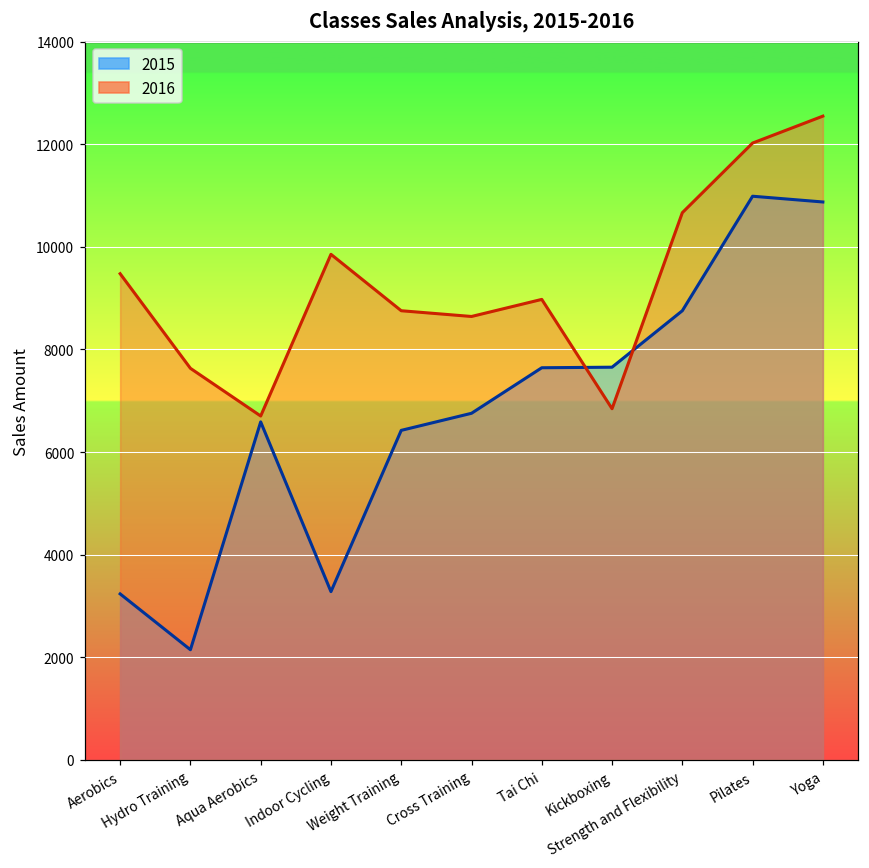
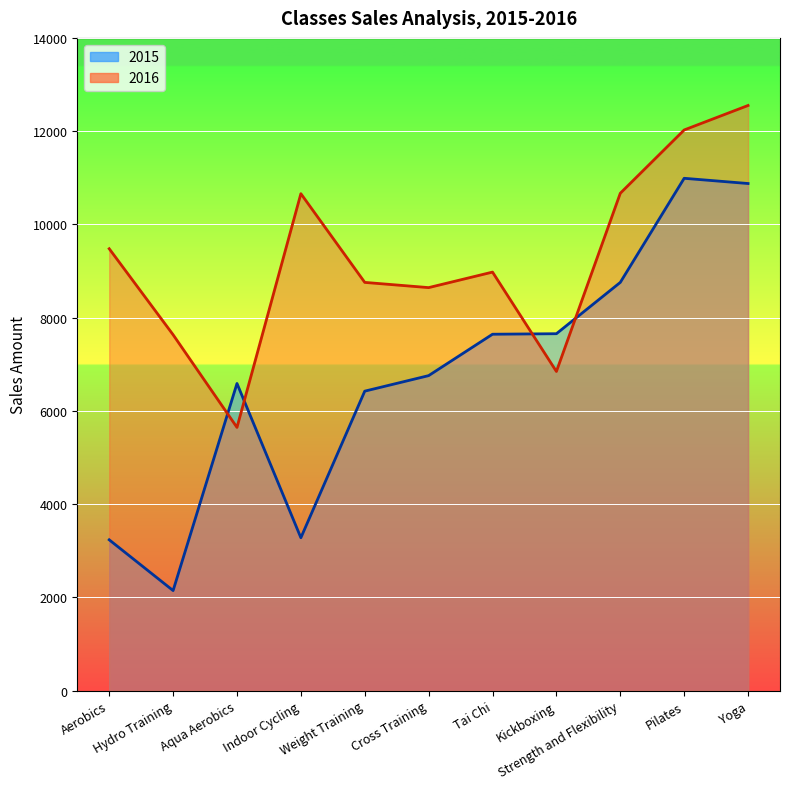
  {
    "2015": {
      "Aerobics": 3200,
      "Hydro Training": 2100,
      "Aqua Aerobics": 6600,
      "Indoor Cycling": 3300,
      "Weight Training": 6400,
      "Cross Training": 6800,
      "Tai Chi": 7600,
      "Kickboxing": 7700,
      "Strength and Flexibility": 8800,
      "Pilates": 11000,
      "Yoga": 10900
    },
    "2016": {
      "Aerobics": 9500,
      "Hydro Training": 7600,
-     "Aqua Aerobics": 6700,
-     "Indoor Cycling": 9900,
+     "Aqua Aerobics": 5600,
+     "Indoor Cycling": 10700,
      "Weight Training": 8800,
      "Cross Training": 8600,
      "Tai Chi": 9000,
      "Kickboxing": 6800,
      "Strength and Flexibility": 10700,
      "Pilates": 12000,
      "Yoga": 12600
    }
  }
